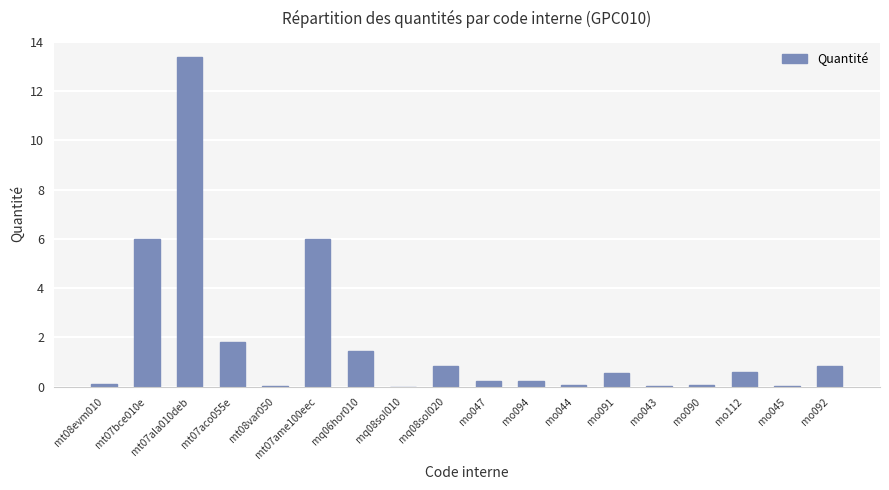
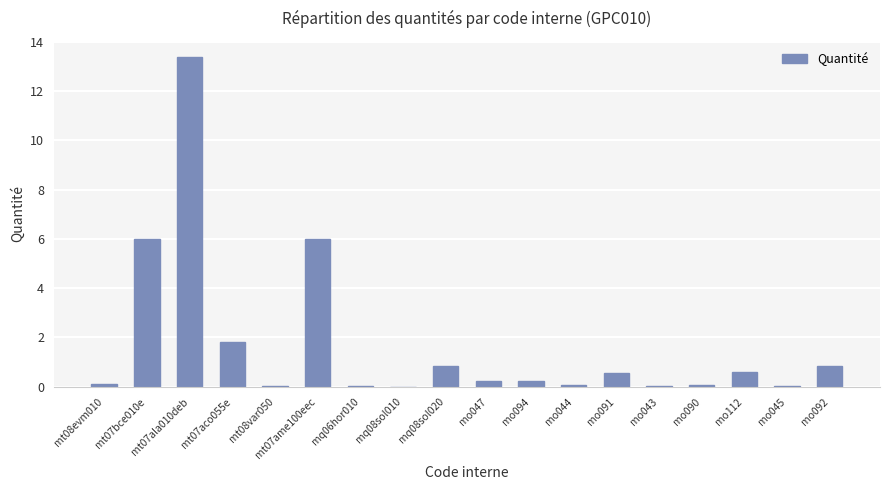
  {
    "mt07bce010e": 6.0,
    "mt07ala010deb": 13.4,
    "mt07aco055e": 1.8,
    "mt07ame100eec": 6.0,
-   "mq06hor010": 1.5,
+   "mq06hor010": 0.0,
    "mq08sol020": 0.9,
    "mo047": 0.2,
    "mo094": 0.2,
    "mo091": 0.6,
    "mo112": 0.6,
    "mo092": 0.8
  }
